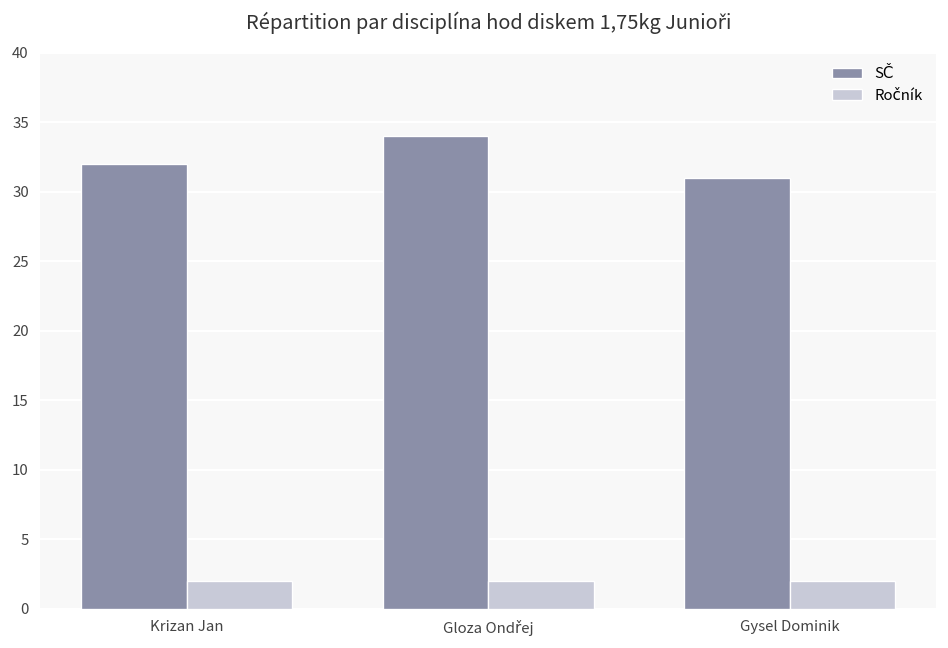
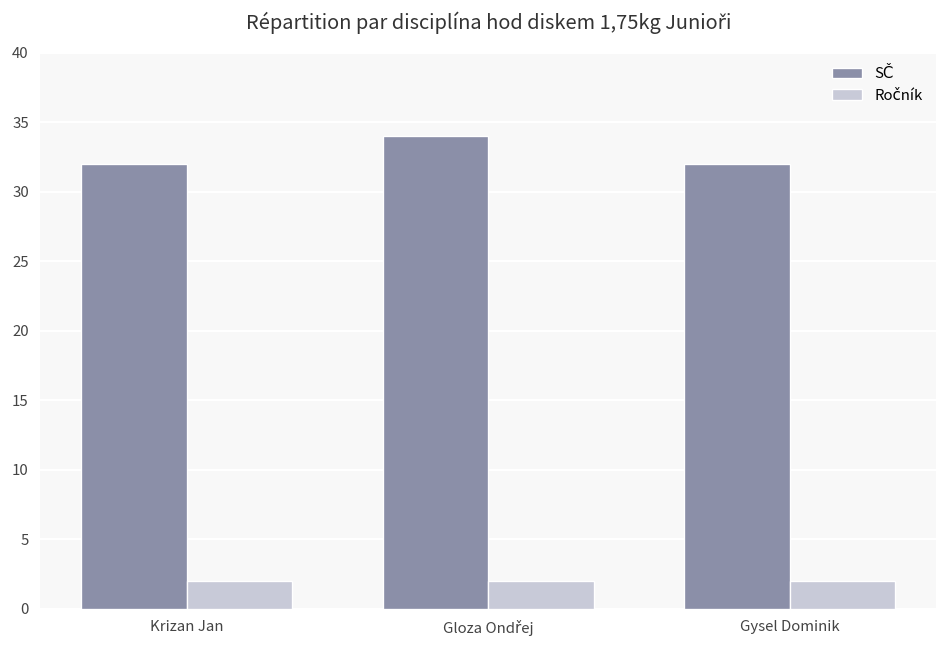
  {
    "SČ": {
      "Krizan Jan": 32,
      "Gloza Ondřej": 34,
-     "Gysel Dominik": 31
+     "Gysel Dominik": 32
    },
    "Ročník": {
      "Krizan Jan": 2,
      "Gloza Ondřej": 2,
      "Gysel Dominik": 2
    }
  }
